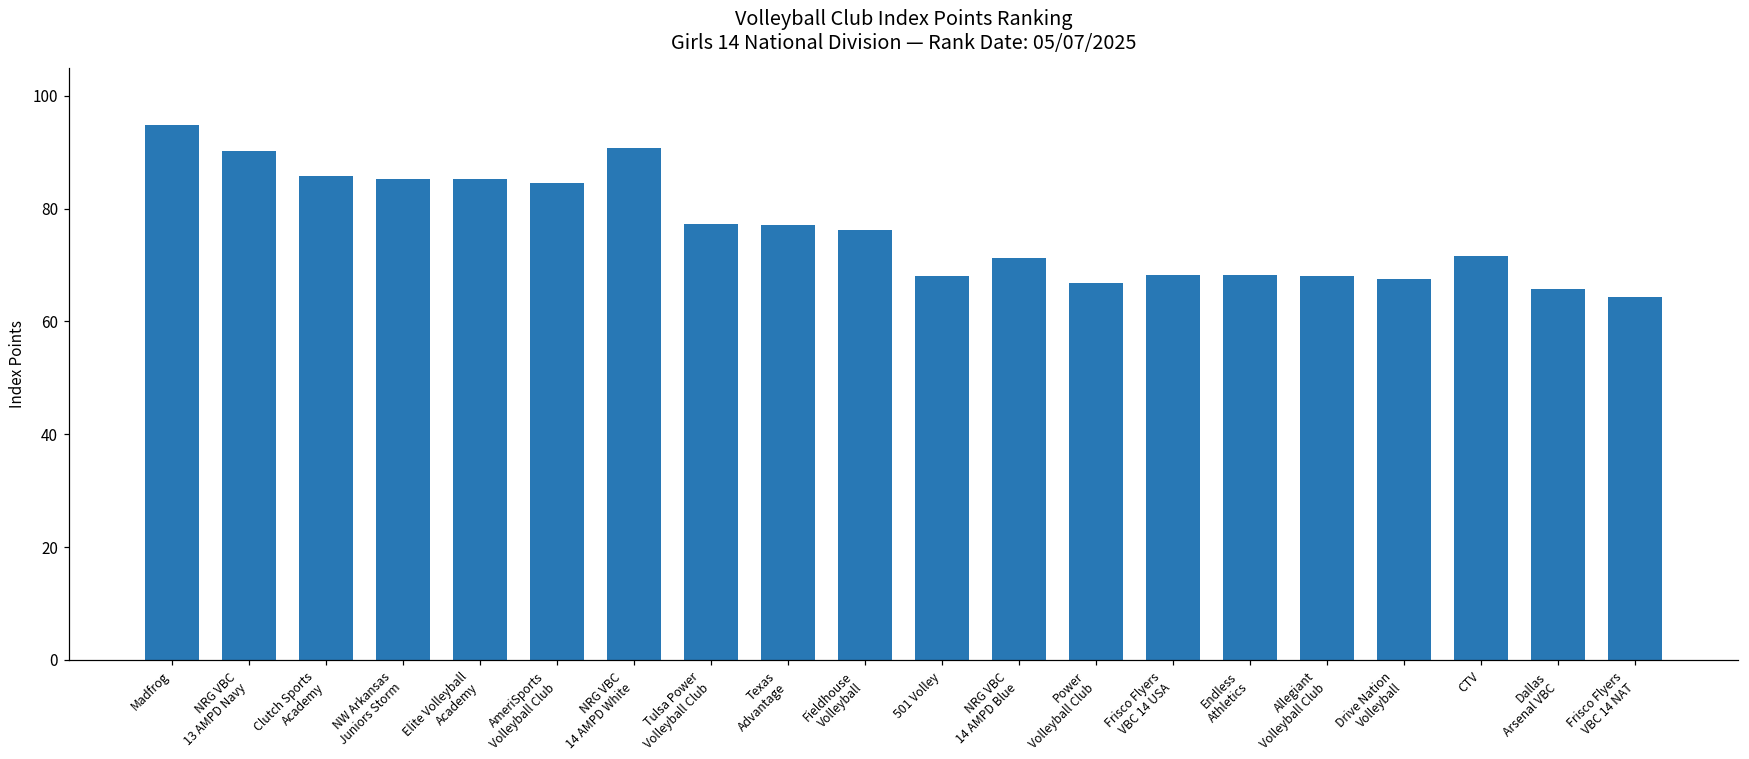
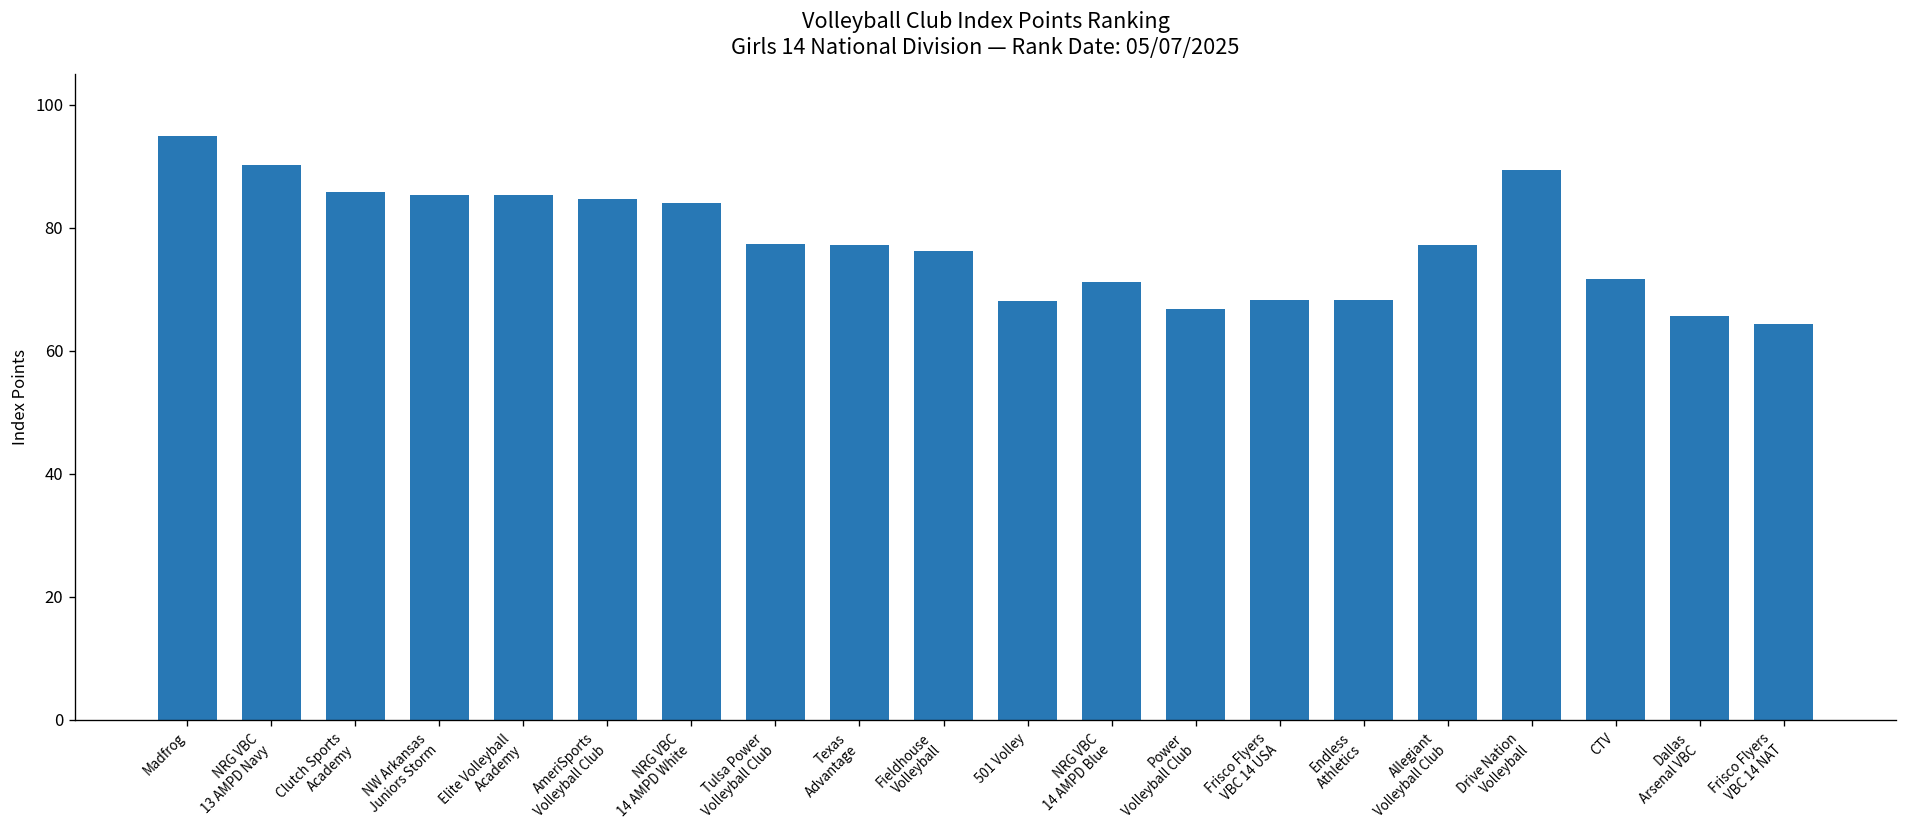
  {
    "Madfrog": 95,
    "NRG VBC 13 AMPD Navy": 90,
    "Clutch Sports Academy": 86,
    "NW Arkansas Juniors Storm": 85,
    "Elite Volleyball Academy": 85,
    "AmeriSports Volleyball Club": 85,
-   "NRG VBC 14 AMPD White": 91,
+   "NRG VBC 14 AMPD White": 84,
    "Tulsa Power Volleyball Club": 77,
    "Texas Advantage": 77,
    "Fieldhouse Volleyball": 76,
    "501 Volley": 68,
    "NRG VBC 14 AMPD Blue": 71,
    "Power Volleyball Club": 67,
    "Frisco Flyers VBC 14 USA": 68,
    "Endless Athletics": 68,
-   "Allegiant Volleyball Club": 68,
-   "Drive Nation Volleyball": 68,
+   "Allegiant Volleyball Club": 77,
+   "Drive Nation Volleyball": 89,
    "CTV": 72,
    "Dallas Arsenal VBC": 66,
    "Frisco Flyers VBC 14 NAT": 64
  }
